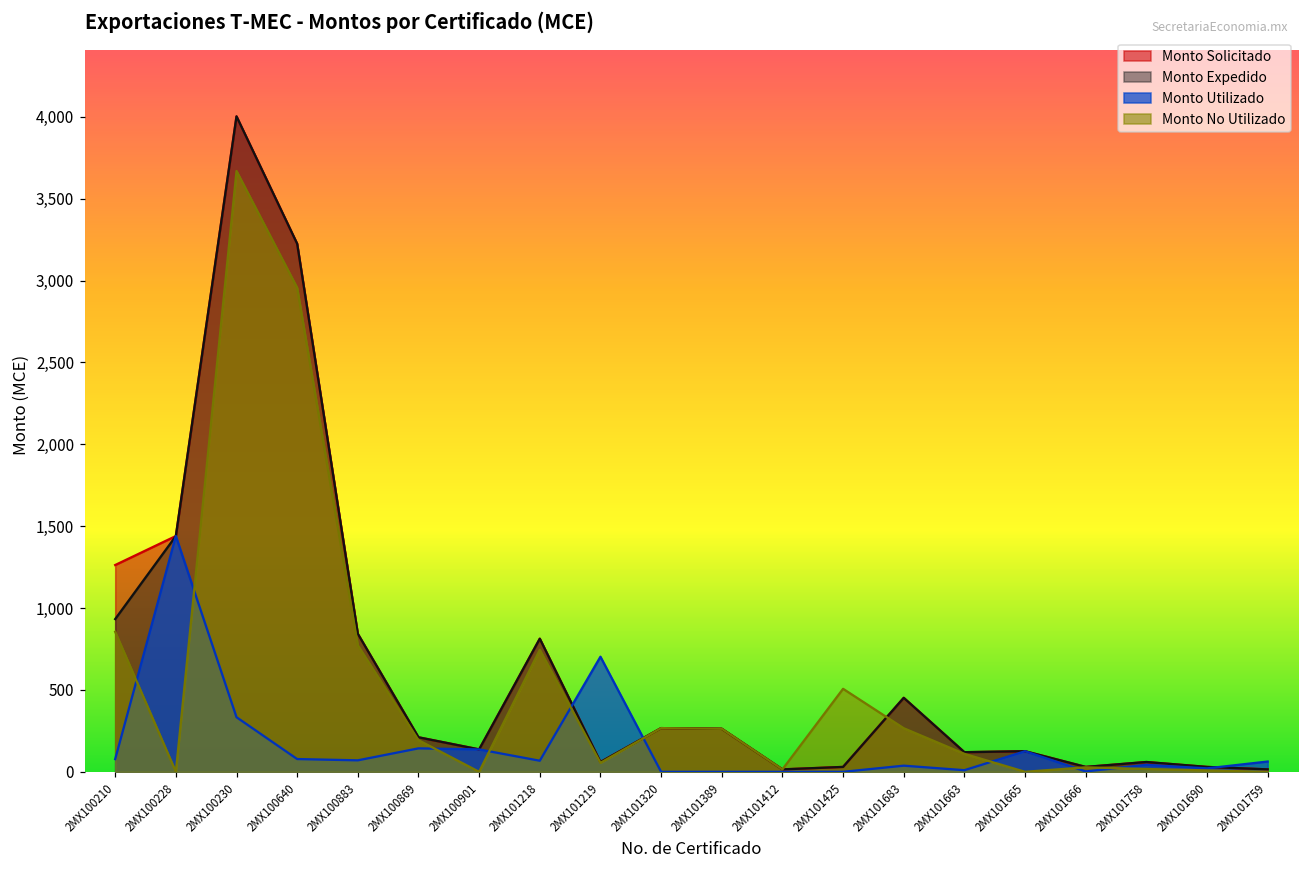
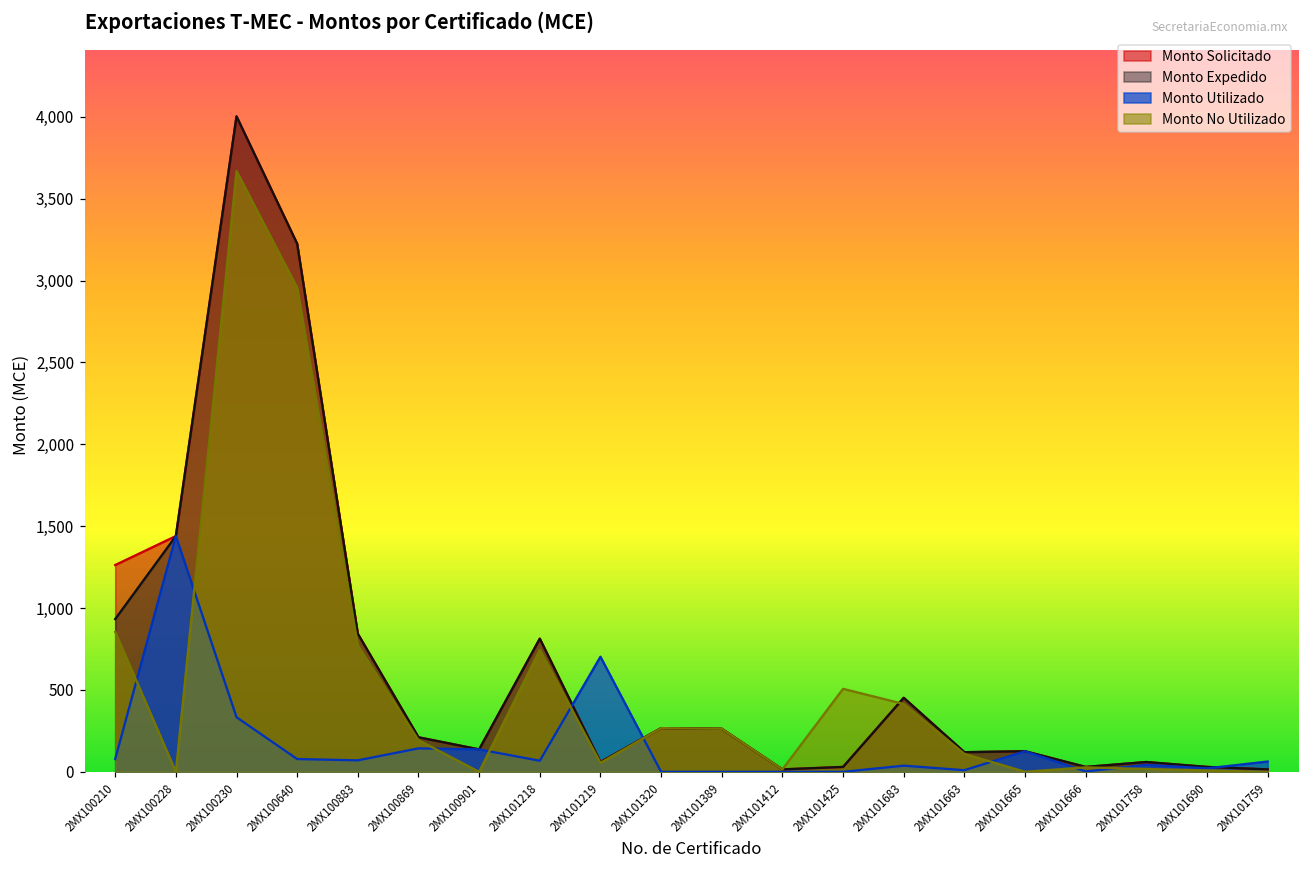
  {
    "Monto Solicitado": {
      "2MX100210": "1,260"
    },
    "Monto Expedido": {
      "2MX100210": "930"
    },
    "Monto Utilizado": {
      "2MX100210": "80",
      "2MX100230": "330",
      "2MX100640": "80",
      "2MX100883": "70",
      "2MX100869": "140",
      "2MX101218": "70",
      "2MX101219": "700",
      "2MX101320": "0",
      "2MX101389": "0",
      "2MX101425": "0",
      "2MX101683": "40",
      "2MX101663": "10",
      "2MX101666": "0",
      "2MX101758": "40",
      "2MX101759": "60"
    },
    "Monto No Utilizado": {
      "2MX100210": "860",
      "2MX100228": "0",
      "2MX100230": "3,670",
      "2MX100640": "2,960",
      "2MX100883": "770",
      "2MX100869": "190",
      "2MX100901": "0",
      "2MX101218": "750",
      "2MX101425": "510",
-     "2MX101683": "270",
+     "2MX101683": "410",
      "2MX101665": "0",
      "2MX101758": "20"
    }
  }
